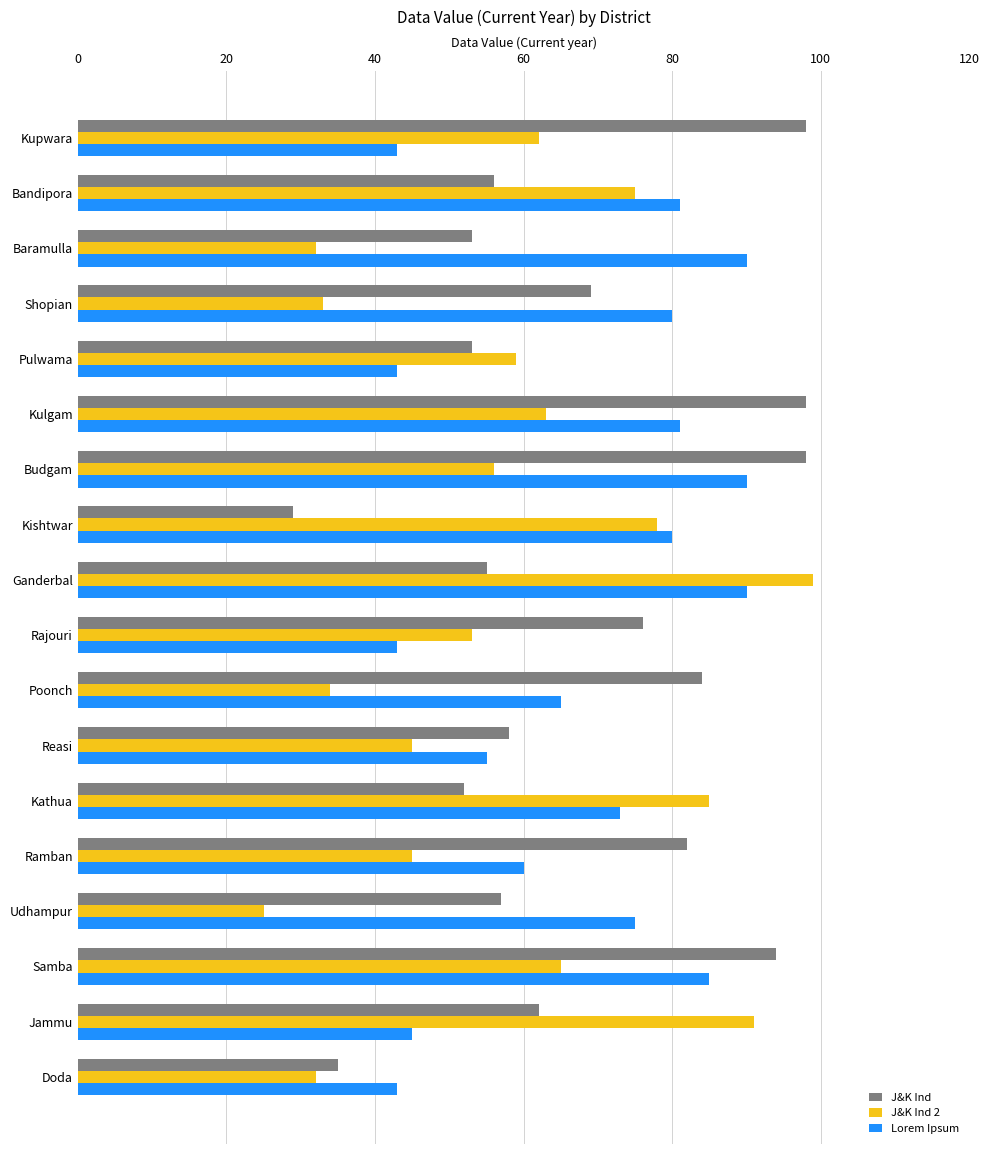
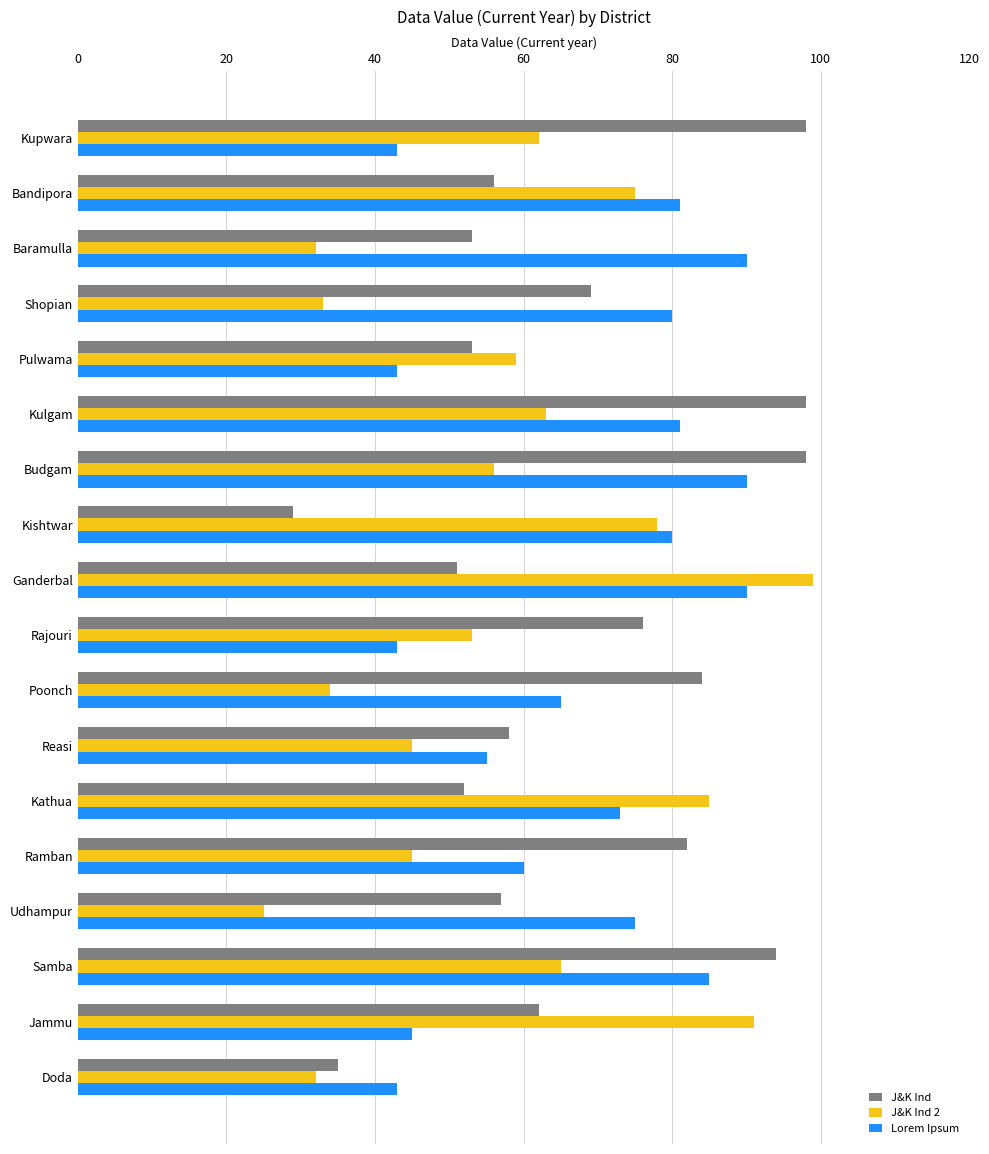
  {
    "J&K Ind": {
      "Kupwara": 98,
      "Bandipora": 56,
      "Baramulla": 53,
      "Shopian": 69,
      "Pulwama": 53,
      "Kulgam": 98,
      "Budgam": 98,
      "Kishtwar": 29,
-     "Ganderbal": 55,
+     "Ganderbal": 51,
      "Rajouri": 76,
      "Poonch": 84,
      "Reasi": 58,
      "Kathua": 52,
      "Ramban": 82,
      "Udhampur": 57,
      "Samba": 94,
      "Jammu": 62,
      "Doda": 35
    },
    "J&K Ind 2": {
      "Kupwara": 62,
      "Bandipora": 75,
      "Baramulla": 32,
      "Shopian": 33,
      "Pulwama": 59,
      "Kulgam": 63,
      "Budgam": 56,
      "Kishtwar": 78,
      "Ganderbal": 99,
      "Rajouri": 53,
      "Poonch": 34,
      "Reasi": 45,
      "Kathua": 85,
      "Ramban": 45,
      "Udhampur": 25,
      "Samba": 65,
      "Jammu": 91,
      "Doda": 32
    },
    "Lorem Ipsum": {
      "Kupwara": 43,
      "Bandipora": 81,
      "Baramulla": 90,
      "Shopian": 80,
      "Pulwama": 43,
      "Kulgam": 81,
      "Budgam": 90,
      "Kishtwar": 80,
      "Ganderbal": 90,
      "Rajouri": 43,
      "Poonch": 65,
      "Reasi": 55,
      "Kathua": 73,
      "Ramban": 60,
      "Udhampur": 75,
      "Samba": 85,
      "Jammu": 45,
      "Doda": 43
    }
  }
